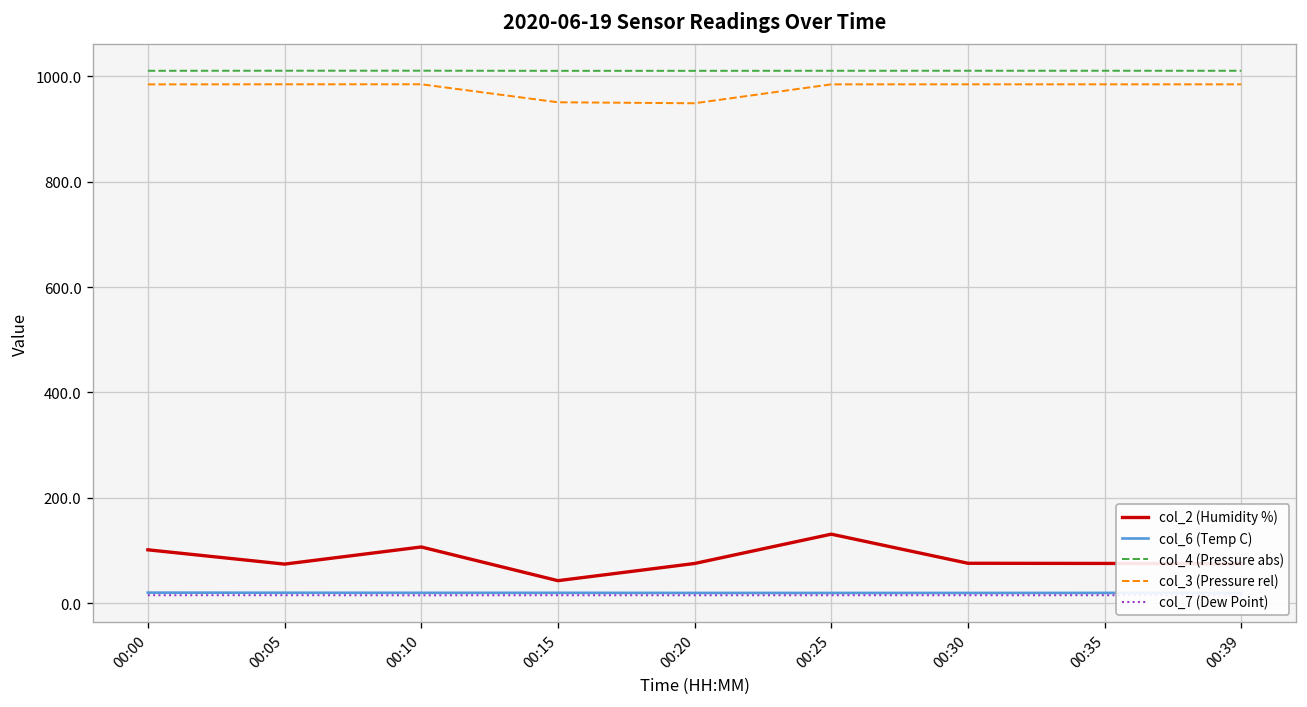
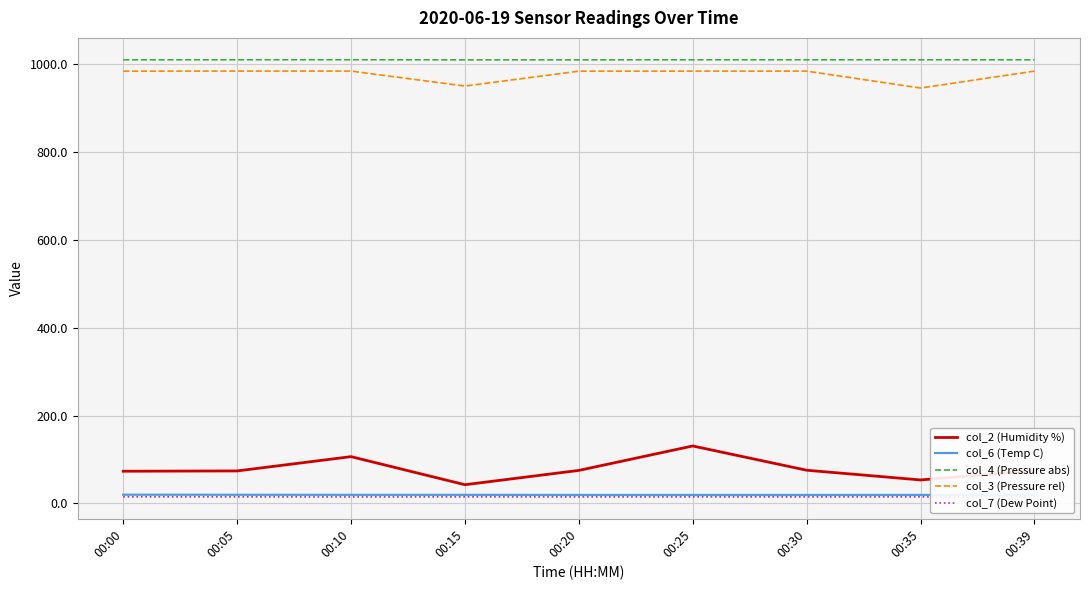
  {
    "col_2 (Humidity %)": {
-     "00:00": 100,
+     "00:00": 70,
      "00:05": 70,
      "00:10": 110,
      "00:15": 40,
      "00:20": 80,
      "00:25": 130,
      "00:30": 80,
-     "00:35": 80
+     "00:35": 50
    },
    "col_4 (Pressure abs)": {
      "00:00": 1010,
      "00:05": 1010,
      "00:10": 1010,
      "00:15": 1010,
      "00:20": 1010,
      "00:25": 1010,
      "00:30": 1010,
      "00:35": 1010,
      "00:39": 1010
    },
    "col_3 (Pressure rel)": {
      "00:00": 980,
      "00:05": 980,
      "00:10": 980,
      "00:15": 950,
-     "00:20": 950,
+     "00:20": 980,
      "00:25": 980,
      "00:30": 980,
-     "00:35": 980,
+     "00:35": 950,
      "00:39": 980
    }
  }
